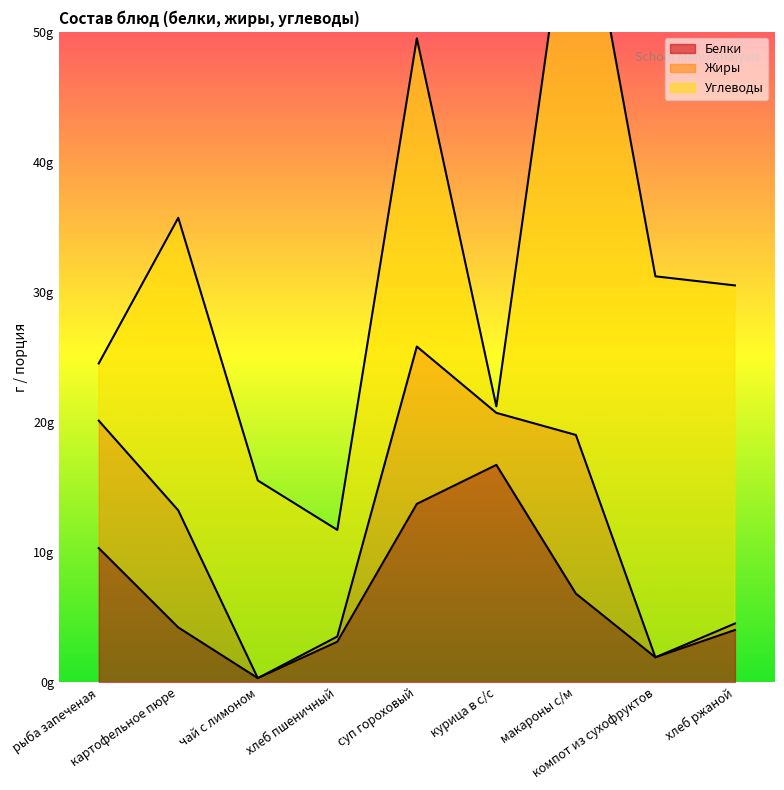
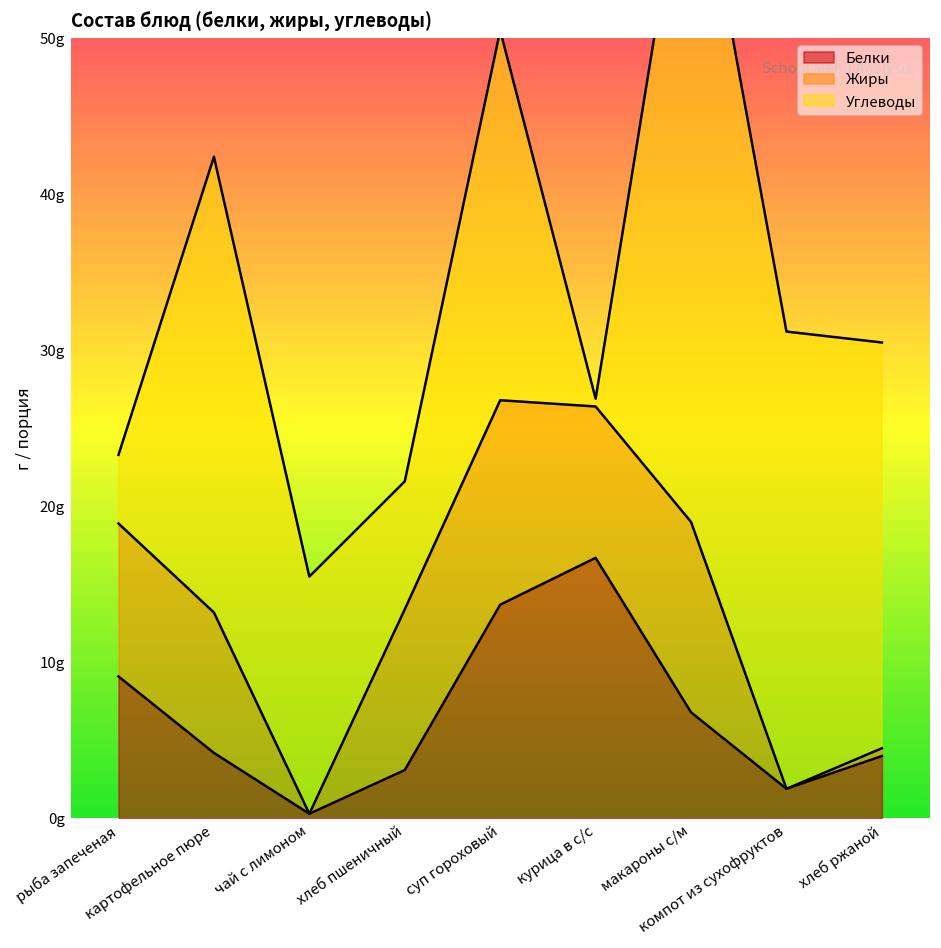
  {
    "Белки": {
-     "рыба запеченая": "10.3g",
+     "рыба запеченая": "9.1g",
      "картофельное пюре": "4.2g",
      "хлеб пшеничный": "3.1g",
      "суп гороховый": "13.7g",
      "курица в с/с": "16.7g",
      "макароны с/м": "6.8g",
      "хлеб ржаной": "4.0g"
    },
    "Жиры": {
      "рыба запеченая": "9.8g",
      "картофельное пюре": "9.0g",
-     "хлеб пшеничный": "0.4g",
-     "суп гороховый": "12.1g",
-     "курица в с/с": "4.0g",
+     "хлеб пшеничный": "10.3g",
+     "суп гороховый": "13.1g",
+     "курица в с/с": "9.7g",
      "макароны с/м": "12.2g",
      "хлеб ржаной": "0.5g"
    },
    "Углеводы": {
      "рыба запеченая": "4.4g",
-     "картофельное пюре": "22.5g",
+     "картофельное пюре": "29.2g",
      "чай с лимоном": "15.2g",
      "хлеб пшеничный": "8.2g",
      "курица в с/с": "0.5g",
      "компот из сухофруктов": "29.3g",
      "хлеб ржаной": "26.0g"
    }
  }
